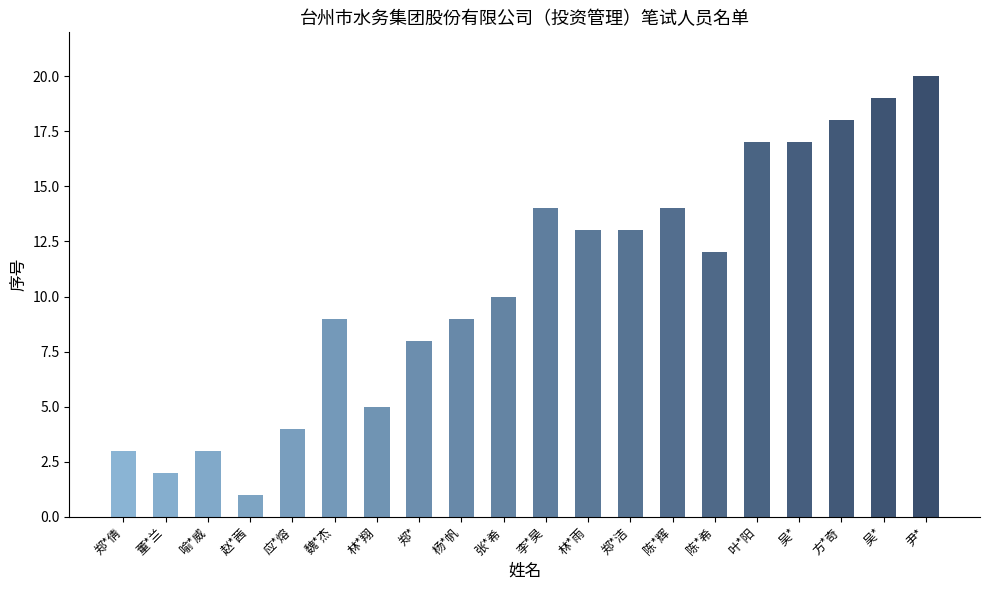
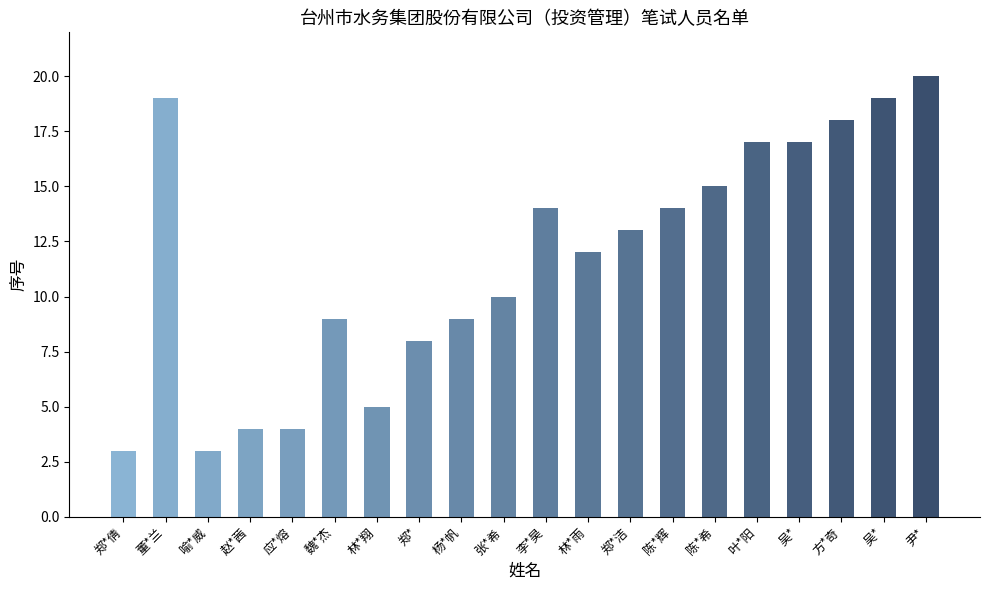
  {
    "郑*倩": 3,
-   "董*兰": 2,
+   "董*兰": 19,
    "喻*威": 3,
-   "赵*茜": 1,
+   "赵*茜": 4,
    "应*熔": 4,
    "魏*杰": 9,
    "林*翔": 5,
    "郑*": 8,
    "杨*帆": 9,
    "张*希": 10,
    "李*昊": 14,
-   "林*雨": 13,
+   "林*雨": 12,
    "郑*洁": 13,
    "陈*辉": 14,
-   "陈*希": 12,
+   "陈*希": 15,
    "叶*阳": 17,
    "方*奇": 18,
    "尹*": 20
  }
